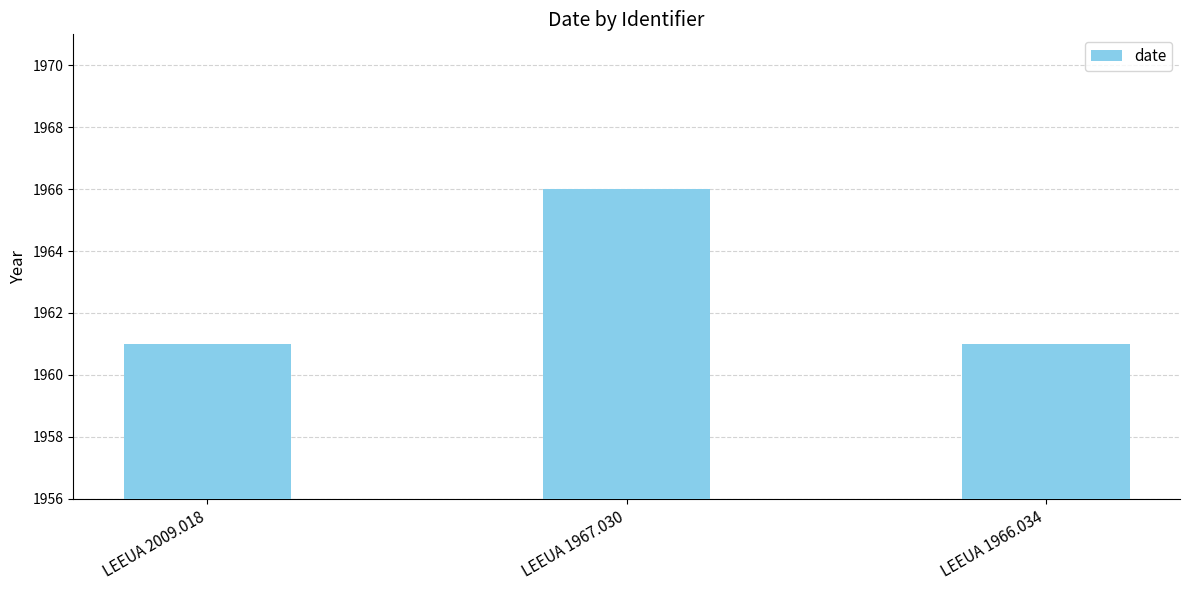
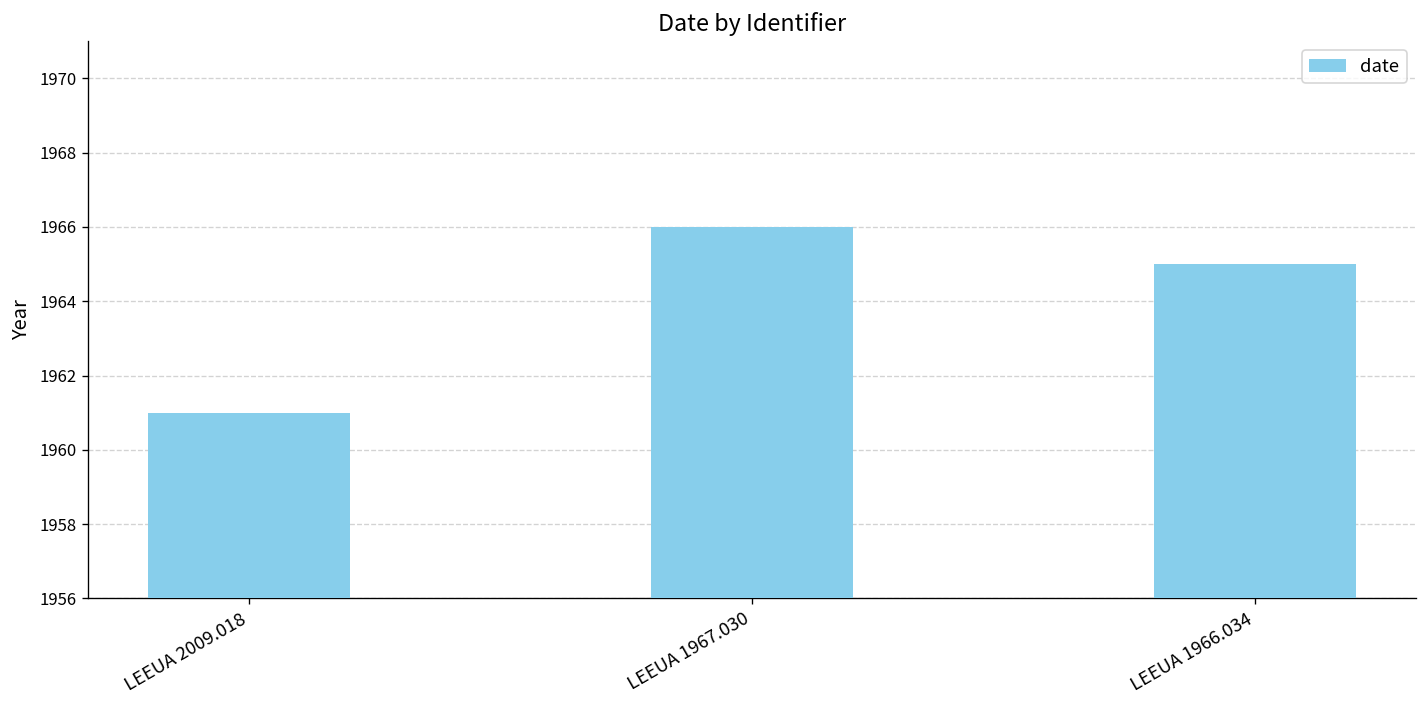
  {
    "LEEUA 2009.018": 1961,
    "LEEUA 1967.030": 1966,
-   "LEEUA 1966.034": 1961
+   "LEEUA 1966.034": 1965
  }
